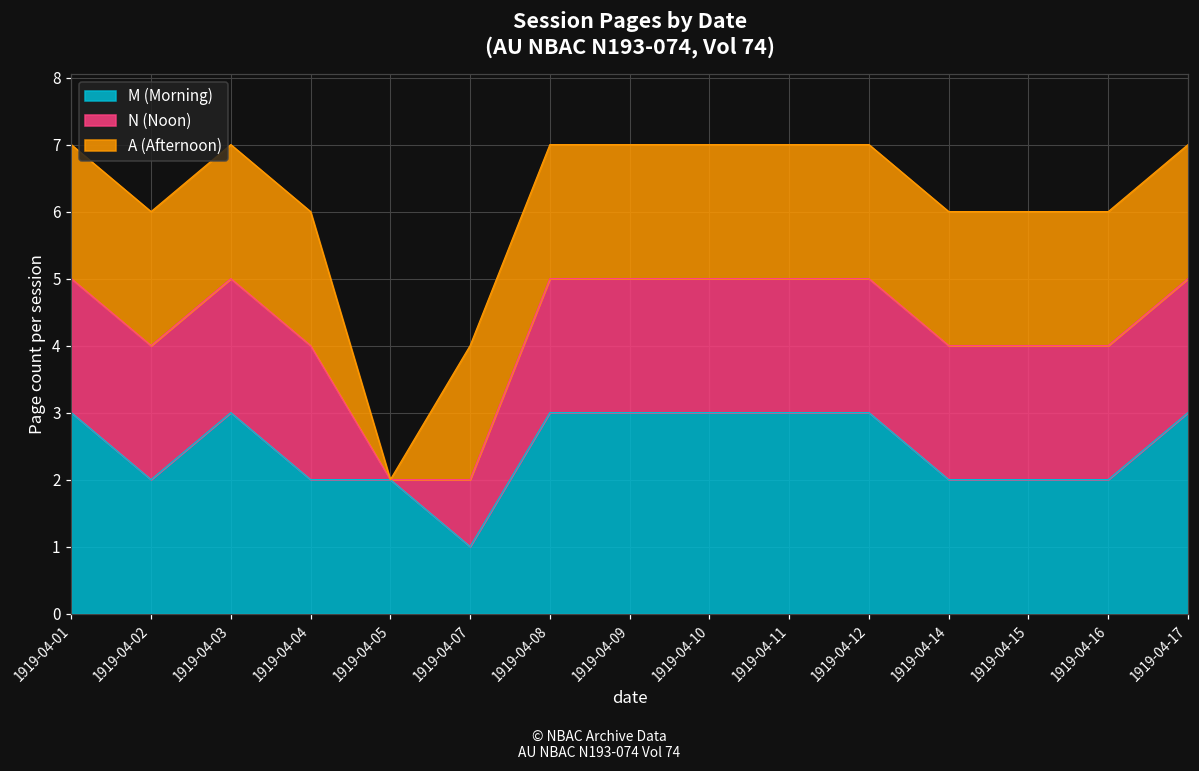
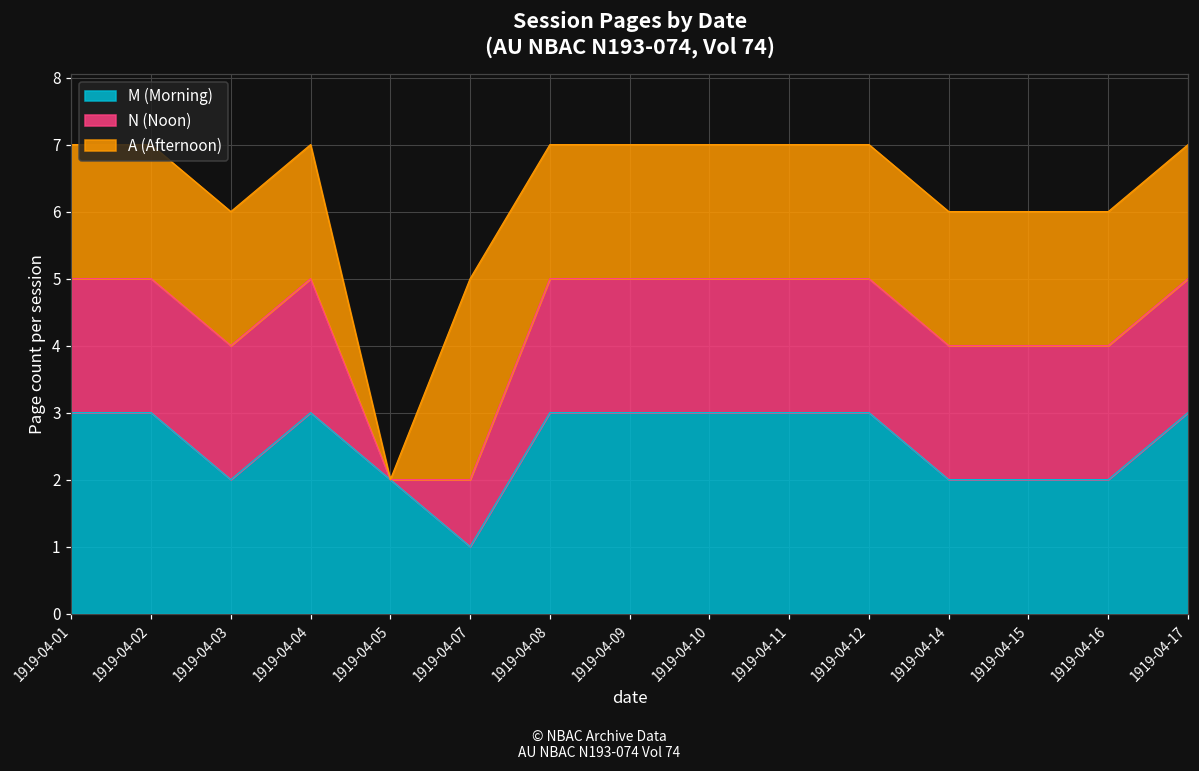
  {
    "M (Morning)": {
      "1919-04-01": 3,
-     "1919-04-02": 2,
-     "1919-04-03": 3,
-     "1919-04-04": 2,
+     "1919-04-02": 3,
+     "1919-04-03": 2,
+     "1919-04-04": 3,
      "1919-04-07": 1,
      "1919-04-08": 3,
      "1919-04-09": 3,
      "1919-04-10": 3,
      "1919-04-11": 3,
      "1919-04-12": 3,
      "1919-04-14": 2,
      "1919-04-15": 2,
      "1919-04-16": 2,
      "1919-04-17": 3
    },
    "N (Noon)": {
      "1919-04-01": 2,
      "1919-04-02": 2,
      "1919-04-03": 2,
      "1919-04-04": 2,
      "1919-04-07": 1,
      "1919-04-08": 2,
      "1919-04-09": 2,
      "1919-04-10": 2,
      "1919-04-11": 2,
      "1919-04-12": 2,
      "1919-04-14": 2,
      "1919-04-15": 2,
      "1919-04-16": 2,
      "1919-04-17": 2
    },
    "A (Afternoon)": {
      "1919-04-01": 2,
      "1919-04-03": 2,
      "1919-04-04": 2,
-     "1919-04-07": 2,
+     "1919-04-07": 3,
      "1919-04-08": 2,
      "1919-04-09": 2,
      "1919-04-10": 2,
      "1919-04-11": 2,
      "1919-04-12": 2,
      "1919-04-14": 2,
      "1919-04-15": 2,
      "1919-04-16": 2,
      "1919-04-17": 2
    }
  }
